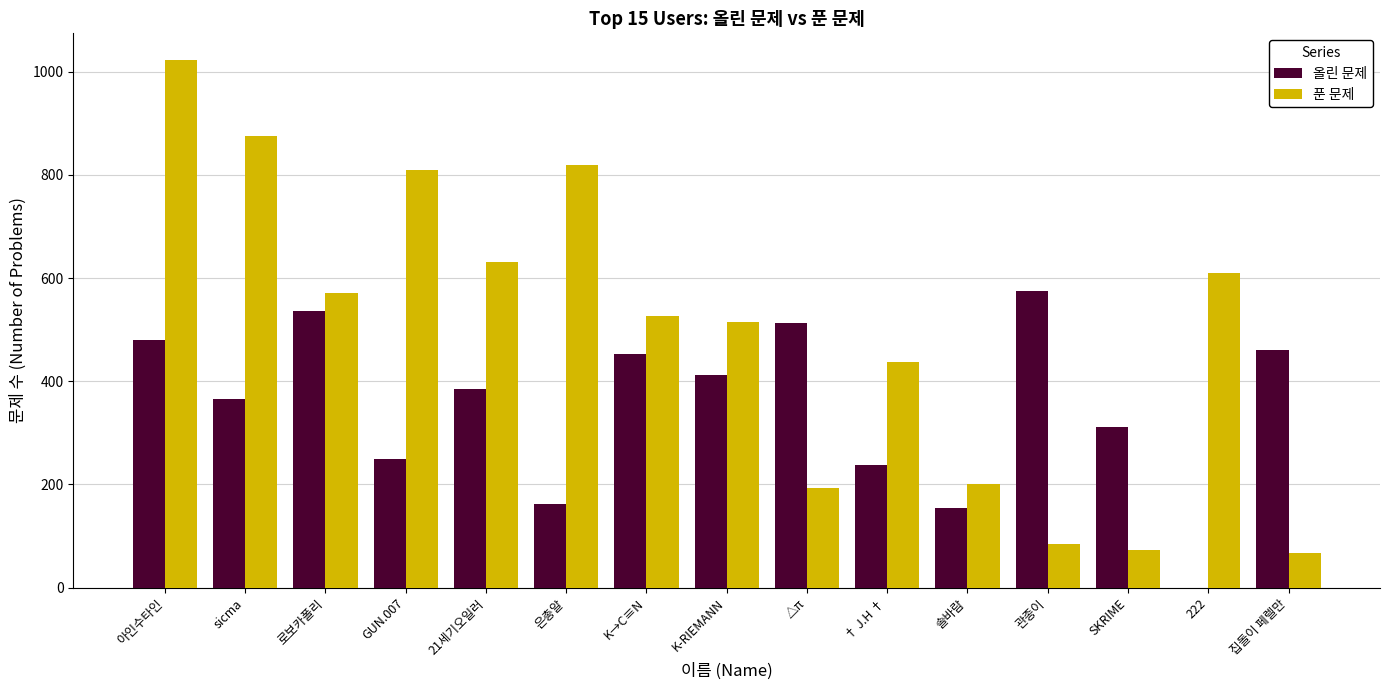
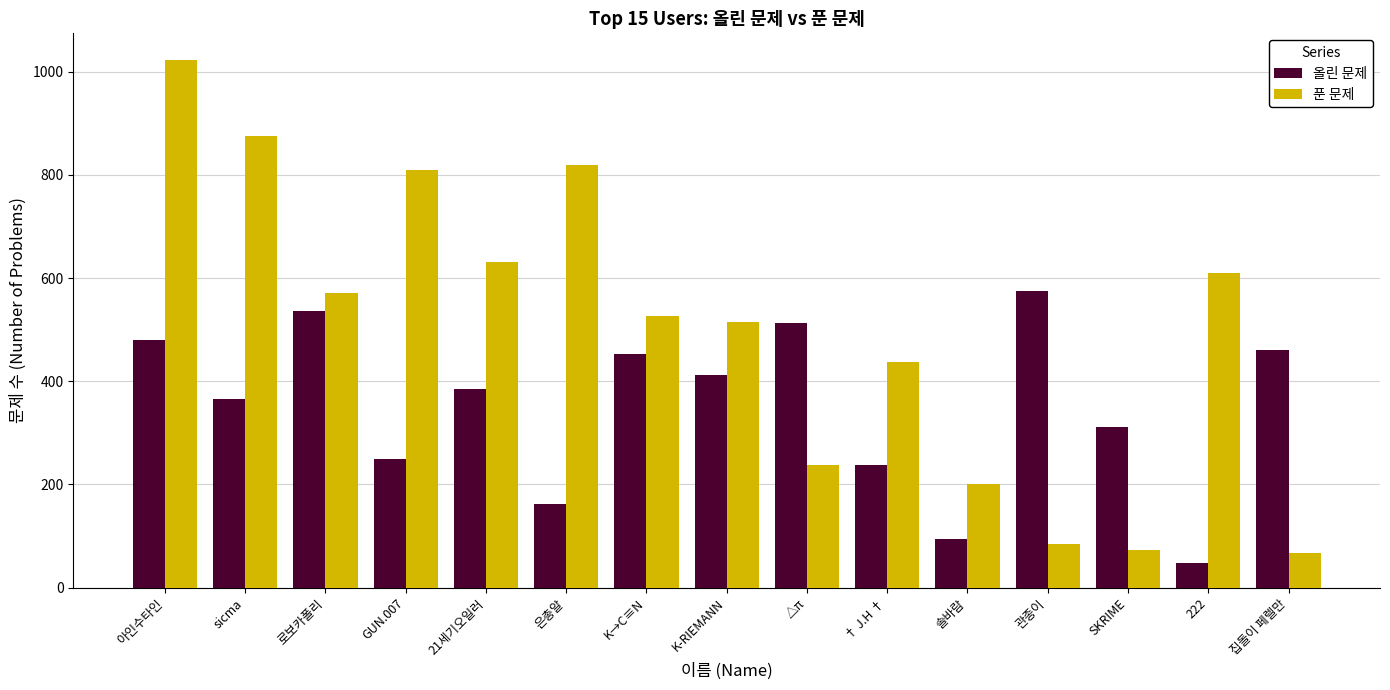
  {
    "올린 문제": {
      "아인수타인": 480,
      "sicma": 370,
      "로보카폴리": 540,
      "GUN.007": 250,
      "21세기오일러": 390,
      "은총알": 160,
      "K→C≡N": 450,
      "K-RIEMANN": 410,
      "△π": 510,
      "† J.H †": 240,
-     "솔바람": 160,
+     "솔바람": 100,
      "관종이": 580,
      "SKRIME": 310,
-     "222": 0,
+     "222": 50,
      "집돌이 페렐만": 460
    },
    "푼 문제": {
      "아인수타인": 1020,
      "sicma": 880,
      "로보카폴리": 570,
      "GUN.007": 810,
      "21세기오일러": 630,
      "은총알": 820,
      "K→C≡N": 530,
      "K-RIEMANN": 520,
-     "△π": 190,
+     "△π": 240,
      "† J.H †": 440,
      "솔바람": 200,
      "관종이": 80,
      "SKRIME": 70,
      "222": 610,
      "집돌이 페렐만": 70
    }
  }
